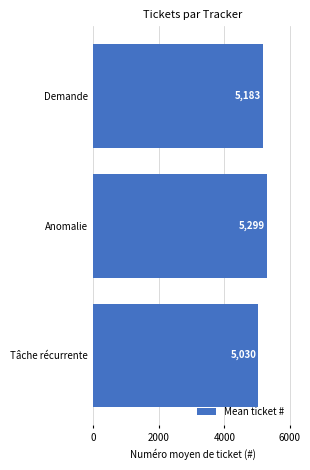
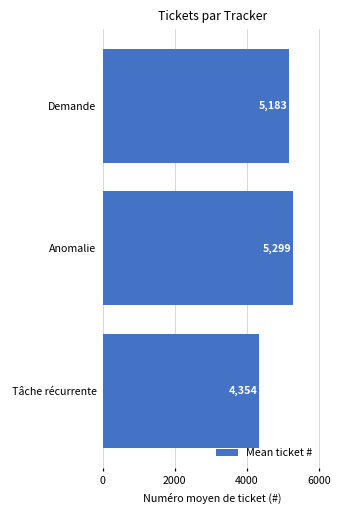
  {
    "Demande": "5,183",
    "Anomalie": "5,299",
-   "Tâche récurrente": "5,030"
+   "Tâche récurrente": "4,354"
  }
